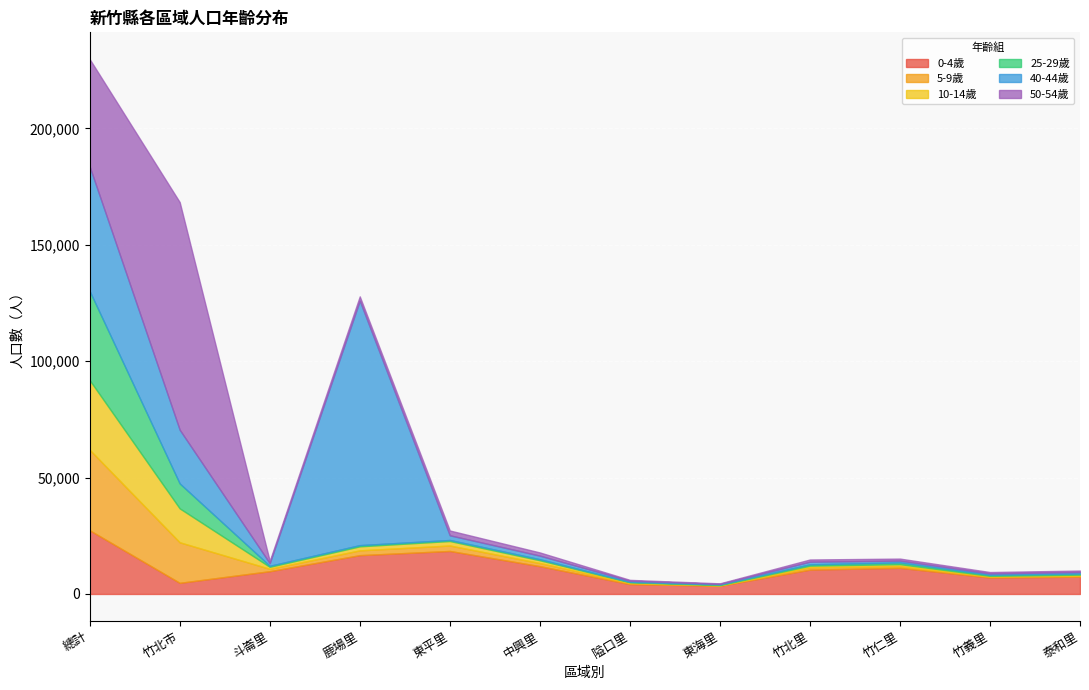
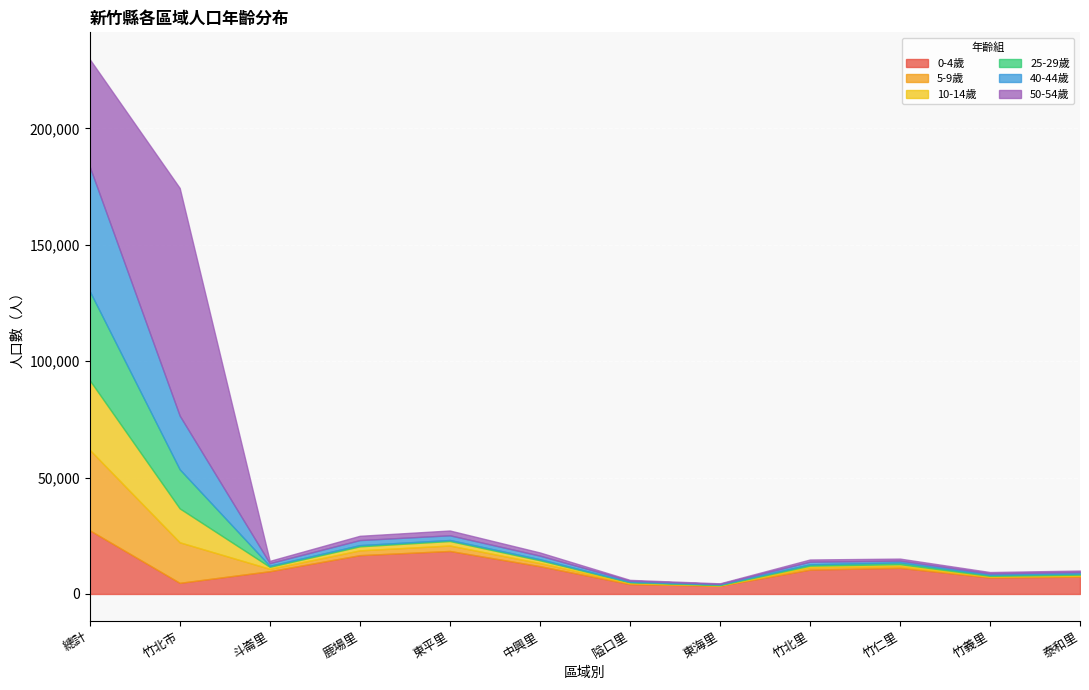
  {
    "0-4歲": {
      "總計": "27,000",
      "竹北市": "5,000",
      "鹿場里": "17,000",
      "東平里": "18,000",
      "中興里": "12,000"
    },
    "25-29歲": {
      "總計": "38,000",
-     "竹北市": "11,000"
+     "竹北市": "17,000"
    },
    "40-44歲": {
      "總計": "54,000",
      "竹北市": "23,000",
-     "鹿場里": "105,000",
+     "鹿場里": "2,000",
      "東平里": "2,000",
      "中興里": "2,000"
    },
    "50-54歲": {
      "總計": "46,000",
      "竹北市": "98,000",
      "鹿場里": "2,000",
      "東平里": "2,000",
      "中興里": "1,000"
    }
  }
